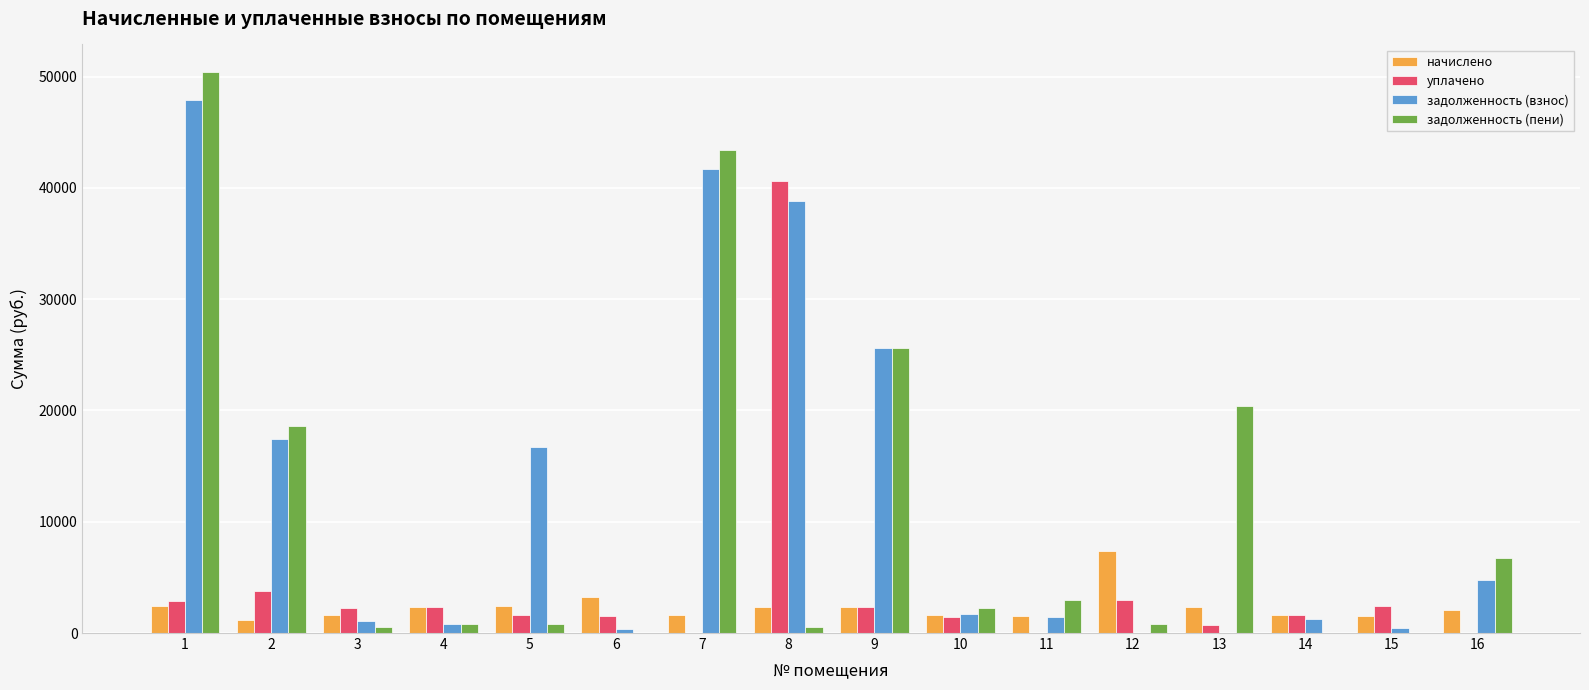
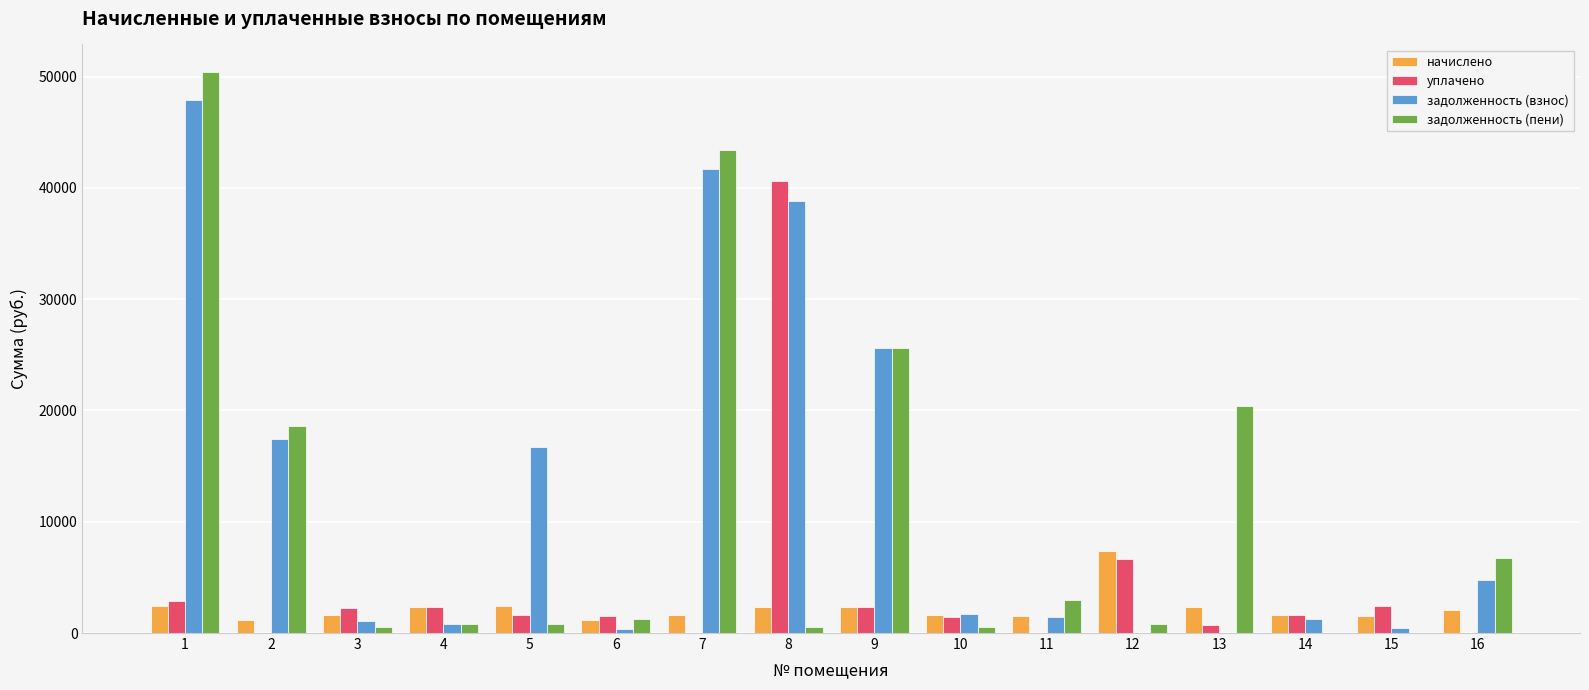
  {
    "начислено": {
      "1": 2400,
      "2": 1100,
      "3": 1700,
      "4": 2300,
      "5": 2400,
-     "6": 3300,
+     "6": 1100,
      "7": 1700,
      "8": 2300,
      "9": 2300,
      "10": 1600,
      "11": 1500,
      "12": 7400,
      "13": 2300,
      "14": 1600,
      "15": 1500,
      "16": 2000
    },
    "уплачено": {
      "1": 2800,
-     "2": 3800,
+     "2": 0,
      "3": 2200,
      "4": 2300,
      "5": 1600,
      "6": 1500,
      "7": 0,
      "8": 40600,
      "9": 2300,
      "10": 1500,
      "11": 0,
-     "12": 3000,
+     "12": 6600,
      "13": 800,
      "14": 1600,
      "15": 2500,
      "16": 0
    },
    "задолженность (взнос)": {
      "1": 47900,
      "2": 17400,
      "3": 1100,
      "4": 800,
      "5": 16700,
      "6": 400,
      "7": 41700,
      "8": 38800,
      "9": 25600,
      "10": 1700,
      "11": 1400,
      "12": 0,
      "13": 0,
      "14": 1300,
      "15": 500,
      "16": 4700
    },
    "задолженность (пени)": {
      "1": 50400,
      "2": 18600,
      "3": 600,
      "4": 800,
      "5": 800,
-     "6": 0,
+     "6": 1200,
      "7": 43400,
      "8": 500,
      "9": 25600,
-     "10": 2200,
+     "10": 500,
      "11": 2900,
      "12": 800,
      "13": 20400,
      "14": 0,
      "15": 0,
      "16": 6800
    }
  }
